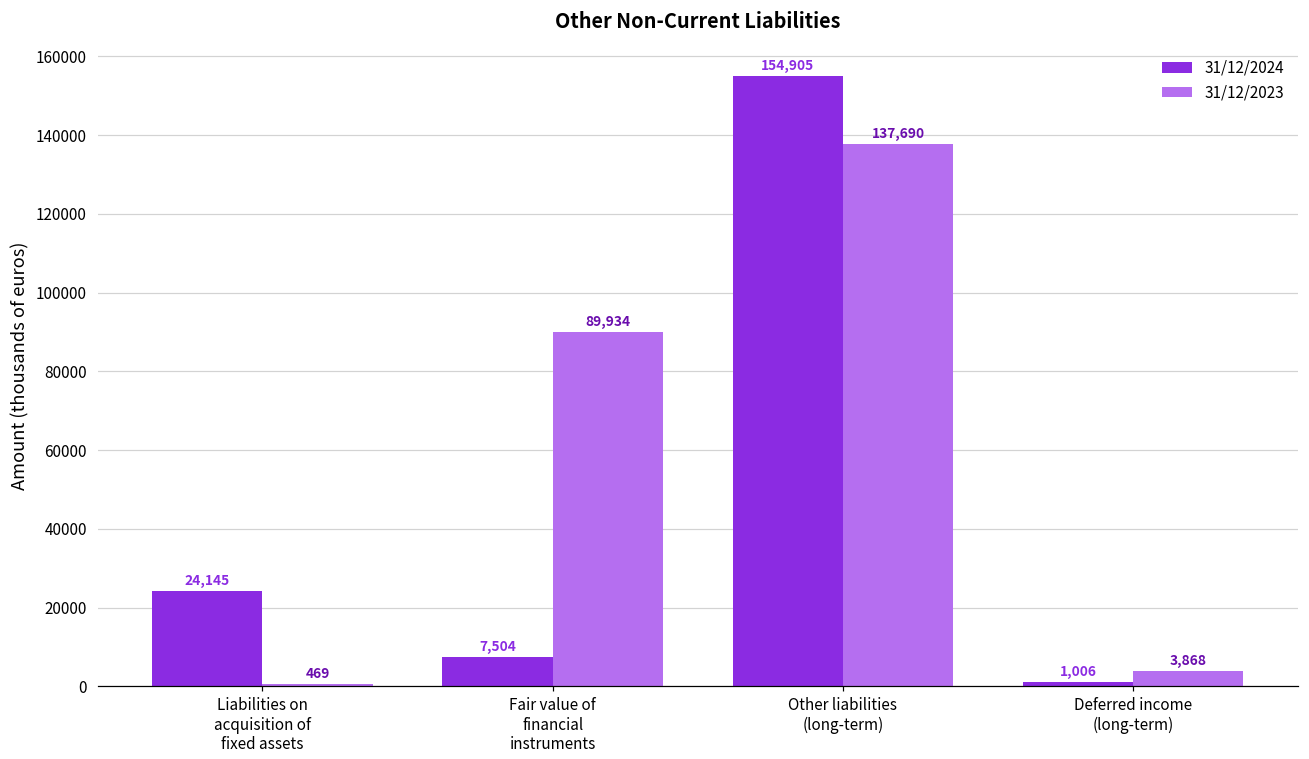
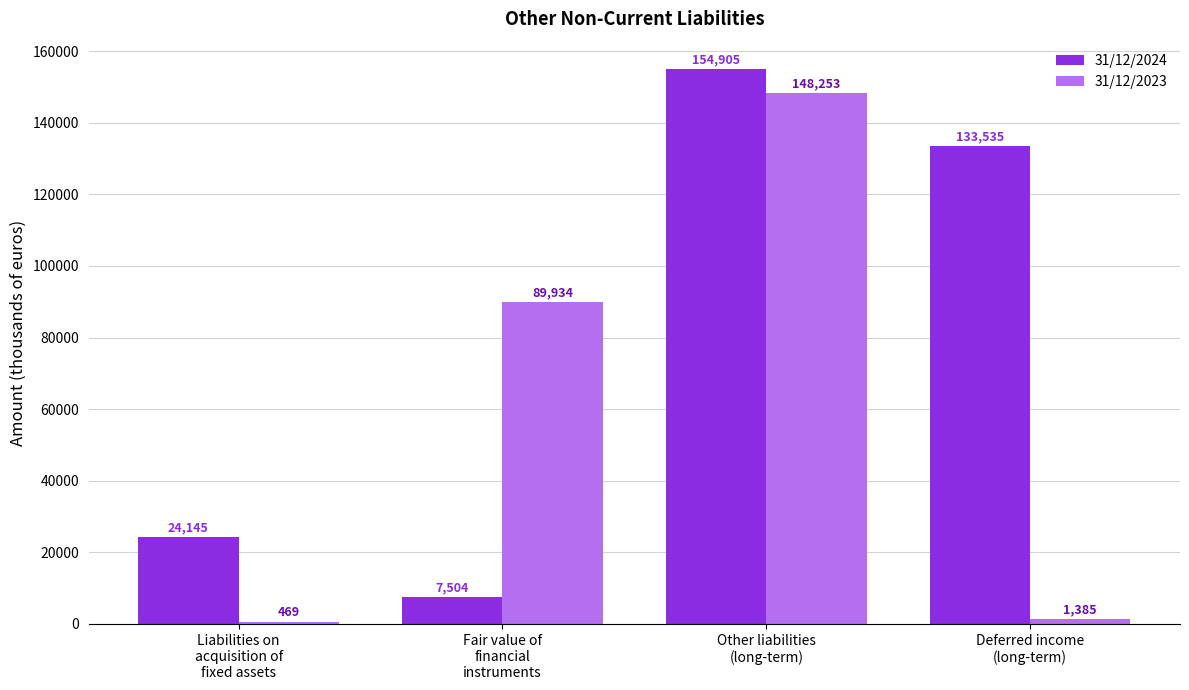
  {
    "31/12/2024": {
      "Liabilities on acquisition of fixed assets": "24,145",
      "Fair value of financial instruments": "7,504",
      "Other liabilities (long-term)": "154,905",
-     "Deferred income (long-term)": "1,006"
+     "Deferred income (long-term)": "133,535"
    },
    "31/12/2023": {
      "Liabilities on acquisition of fixed assets": "469",
      "Fair value of financial instruments": "89,934",
-     "Other liabilities (long-term)": "137,690",
-     "Deferred income (long-term)": "3,868"
+     "Other liabilities (long-term)": "148,253",
+     "Deferred income (long-term)": "1,385"
    }
  }
